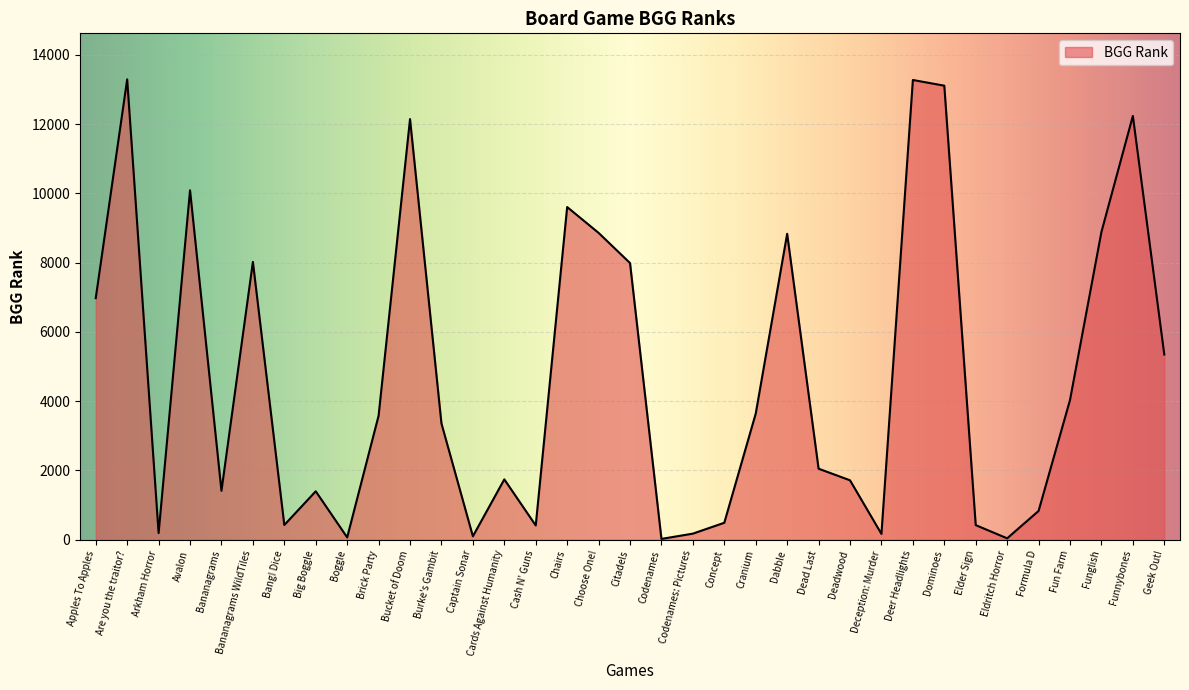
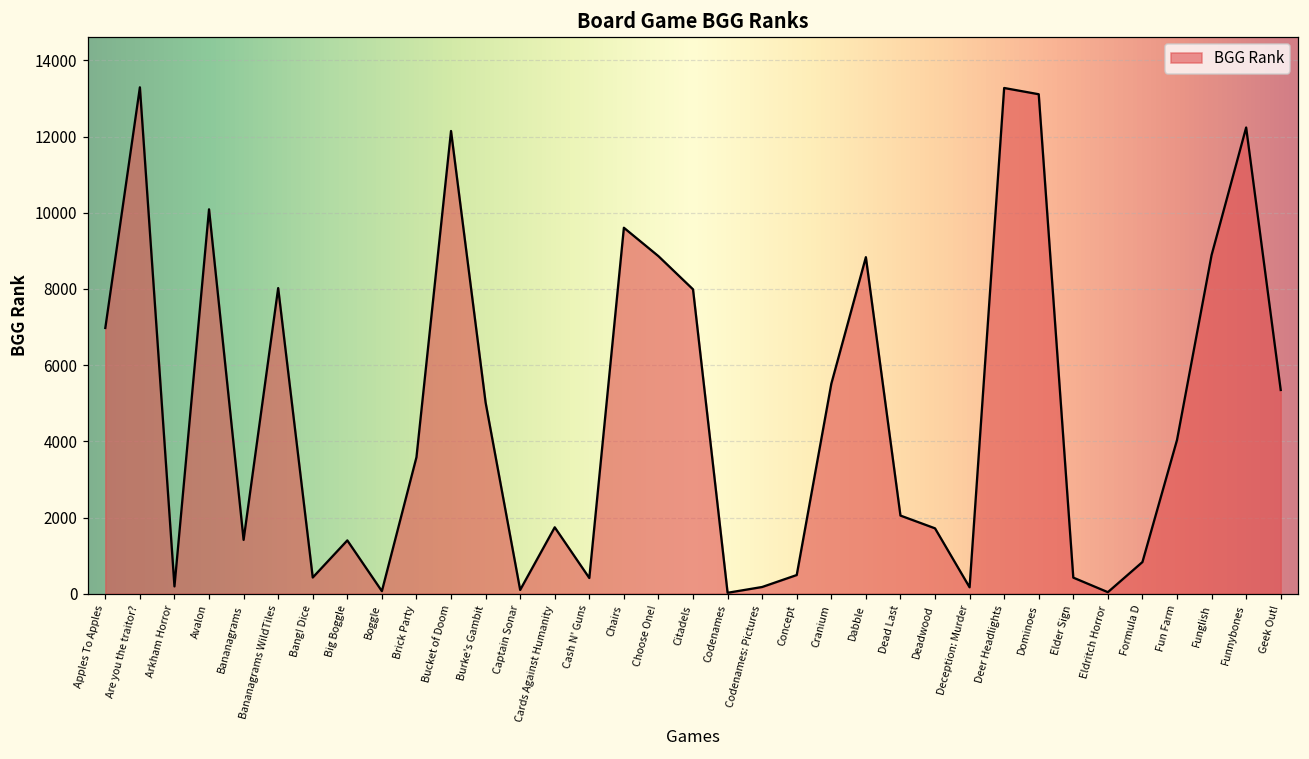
  {
    "Apples To Apples": 7000,
    "Are you the traitor?": 13300,
    "Arkham Horror": 200,
    "Avalon": 10100,
    "Bananagrams": 1400,
    "Bananagrams WildTiles": 8000,
    "Bang! Dice": 400,
    "Big Boggle": 1400,
    "Boggle": 100,
    "Brick Party": 3600,
    "Bucket of Doom": 12100,
-   "Burke's Gambit": 3400,
+   "Burke's Gambit": 5000,
    "Captain Sonar": 100,
    "Cards Against Humanity": 1700,
    "Cash N' Guns": 400,
    "Chairs": 9600,
    "Choose One!": 8900,
    "Citadels": 8000,
    "Codenames": 0,
    "Codenames: Pictures": 200,
    "Concept": 500,
-   "Cranium": 3600,
+   "Cranium": 5500,
    "Dabble": 8800,
    "Dead Last": 2100,
    "Deadwood": 1700,
    "Deception: Murder": 200,
    "Deer Headlights": 13300,
    "Dominoes": 13100,
    "Elder Sign": 400,
    "Eldritch Horror": 0,
    "Formula D": 800,
    "Fun Farm": 4000,
    "Funglish": 8900,
    "Funnybones": 12200,
    "Geek Out!": 5300
  }
